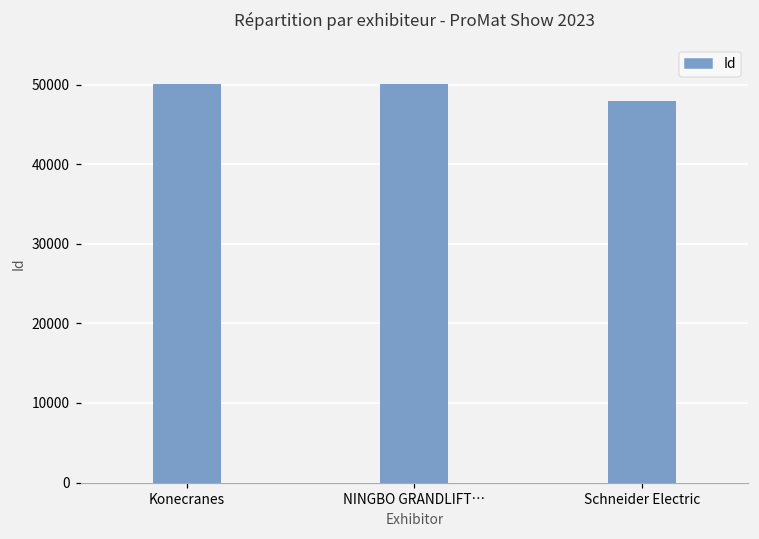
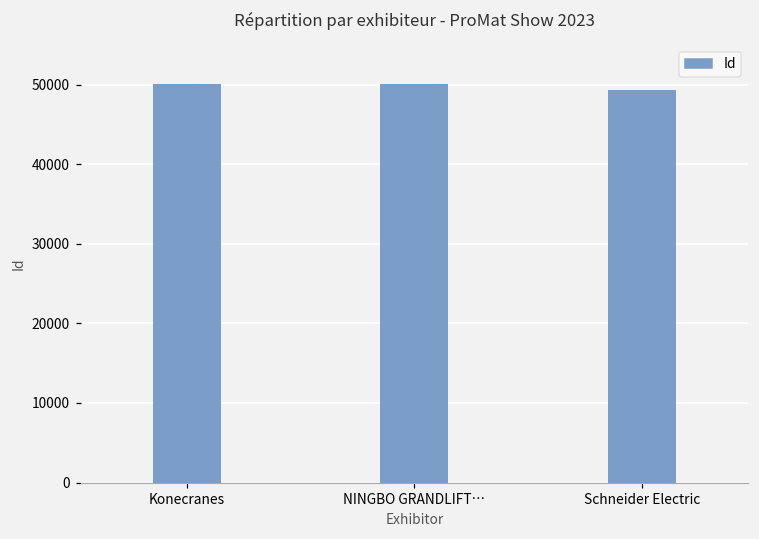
  {
    "Konecranes": 50000,
    "NINGBO GRANDLIFT…": 50000,
-   "Schneider Electric": 48000
+   "Schneider Electric": 49000
  }
